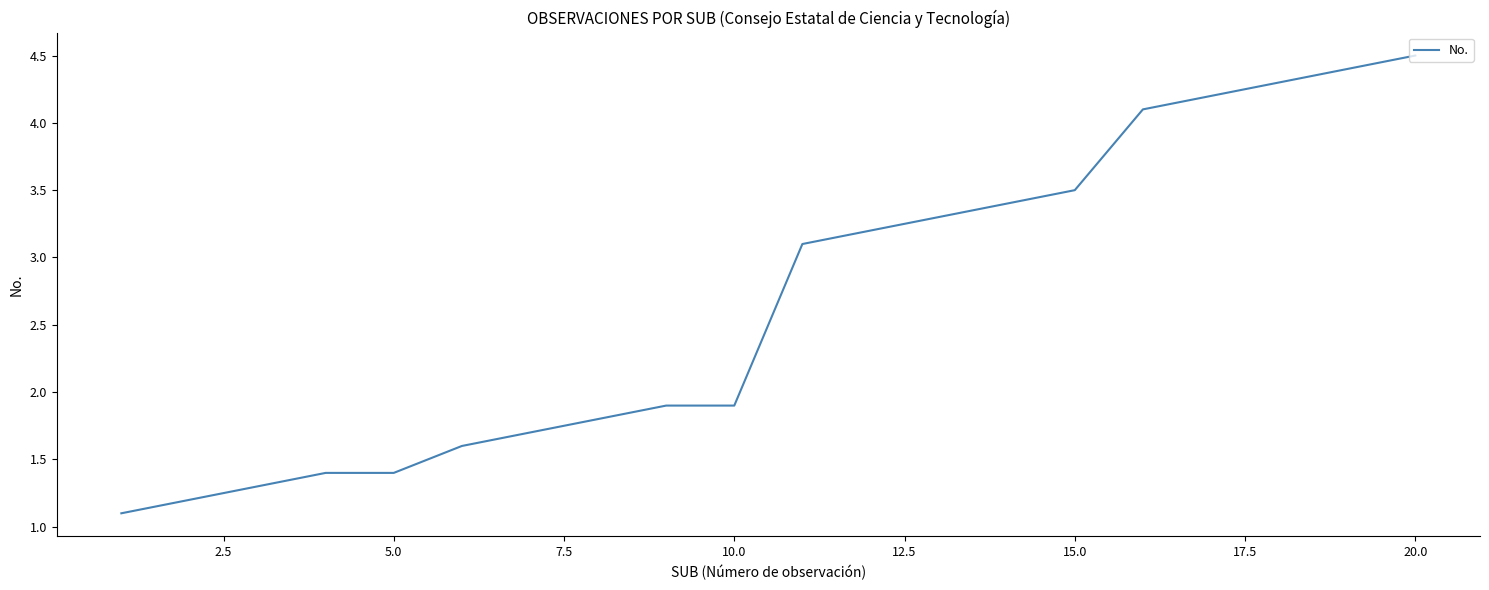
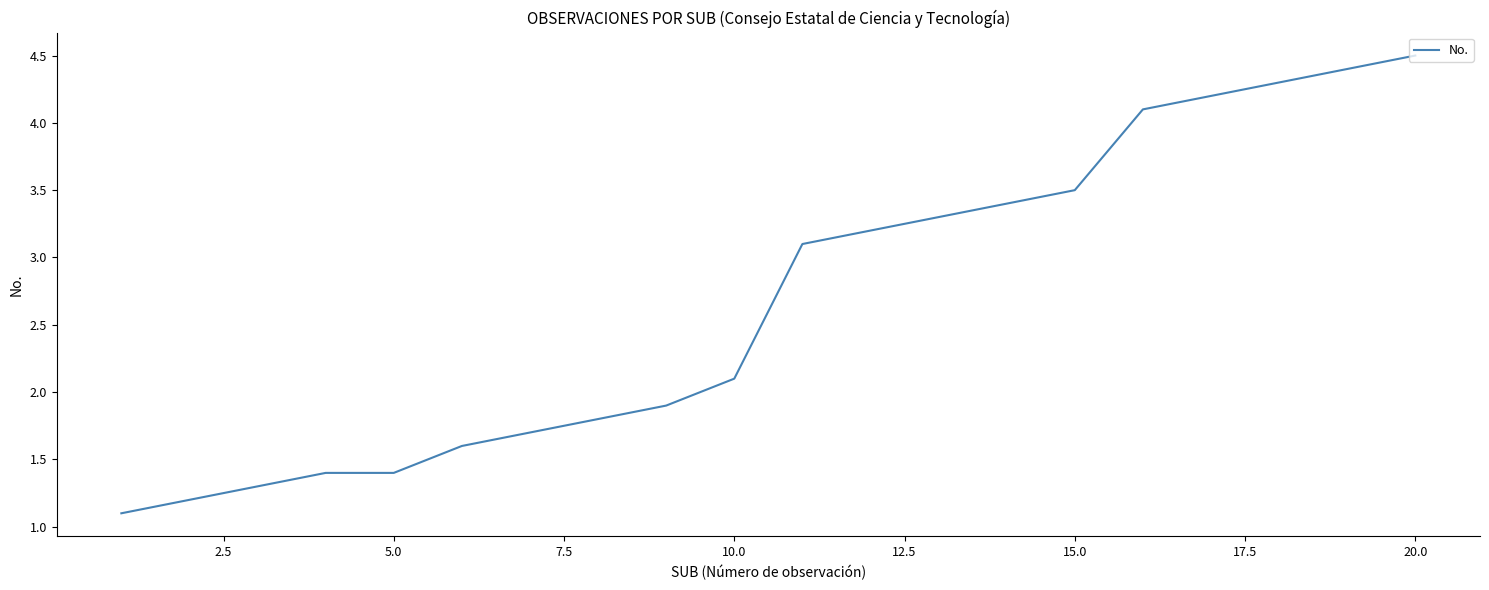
  {
    "5.0": 1.4,
-   "10.0": 1.9,
+   "10.0": 2.1,
    "15.0": 3.5
  }
